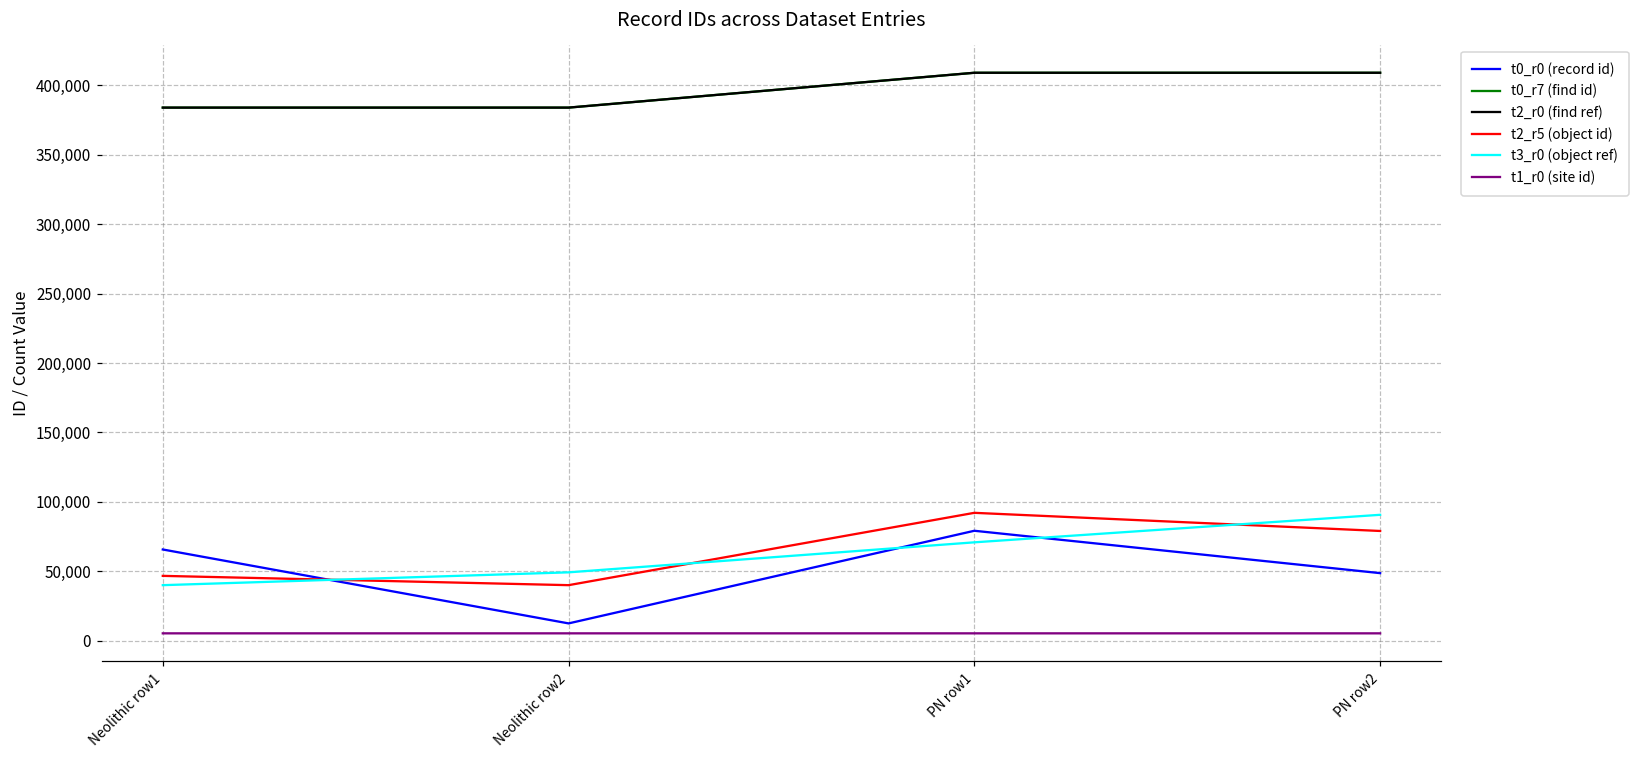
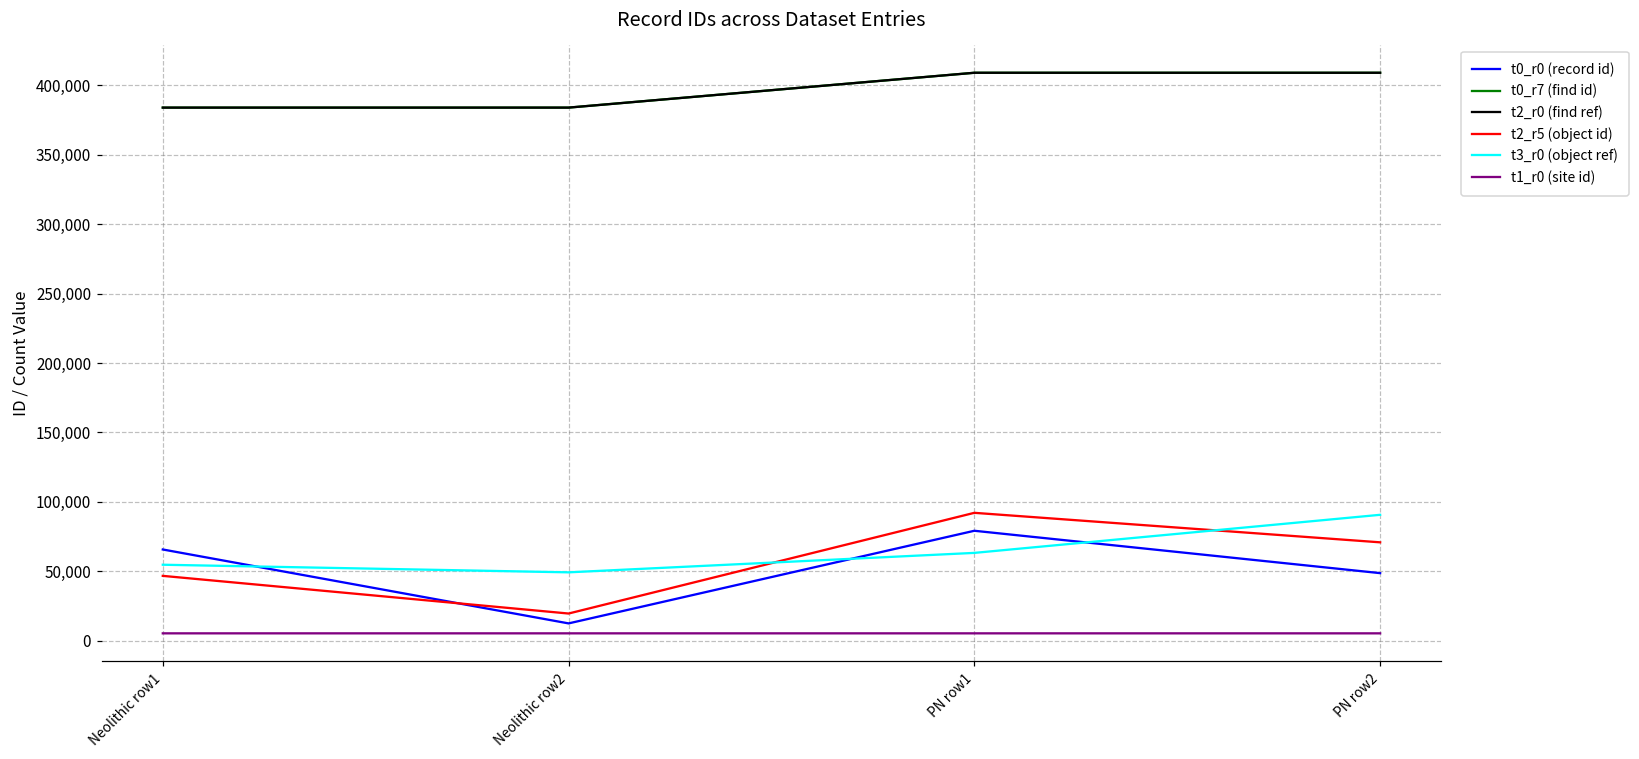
  {
    "t0_r0 (record id)": {
      "Neolithic row1": "66,000",
      "Neolithic row2": "12,000",
      "PN row1": "79,000",
      "PN row2": "49,000"
    },
    "t2_r0 (find ref)": {
      "Neolithic row1": "384,000",
      "Neolithic row2": "384,000",
      "PN row1": "409,000",
      "PN row2": "409,000"
    },
    "t2_r5 (object id)": {
      "Neolithic row1": "47,000",
-     "Neolithic row2": "40,000",
+     "Neolithic row2": "20,000",
      "PN row1": "92,000",
-     "PN row2": "79,000"
+     "PN row2": "71,000"
    },
    "t3_r0 (object ref)": {
-     "Neolithic row1": "40,000",
+     "Neolithic row1": "55,000",
      "Neolithic row2": "49,000",
-     "PN row1": "71,000",
+     "PN row1": "63,000",
      "PN row2": "91,000"
    },
    "t1_r0 (site id)": {
      "Neolithic row1": "5,000",
      "Neolithic row2": "5,000",
      "PN row1": "5,000",
      "PN row2": "5,000"
    }
  }
